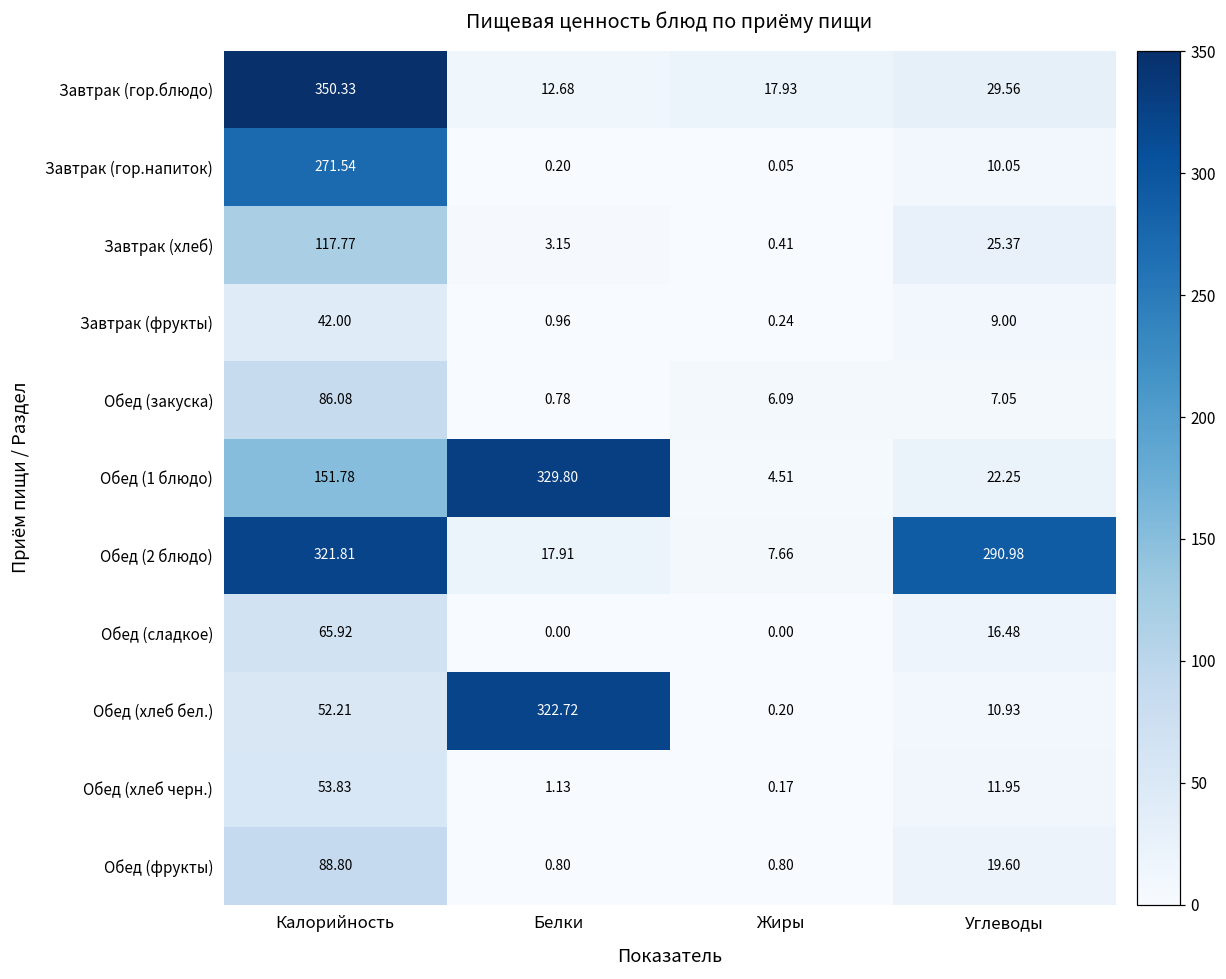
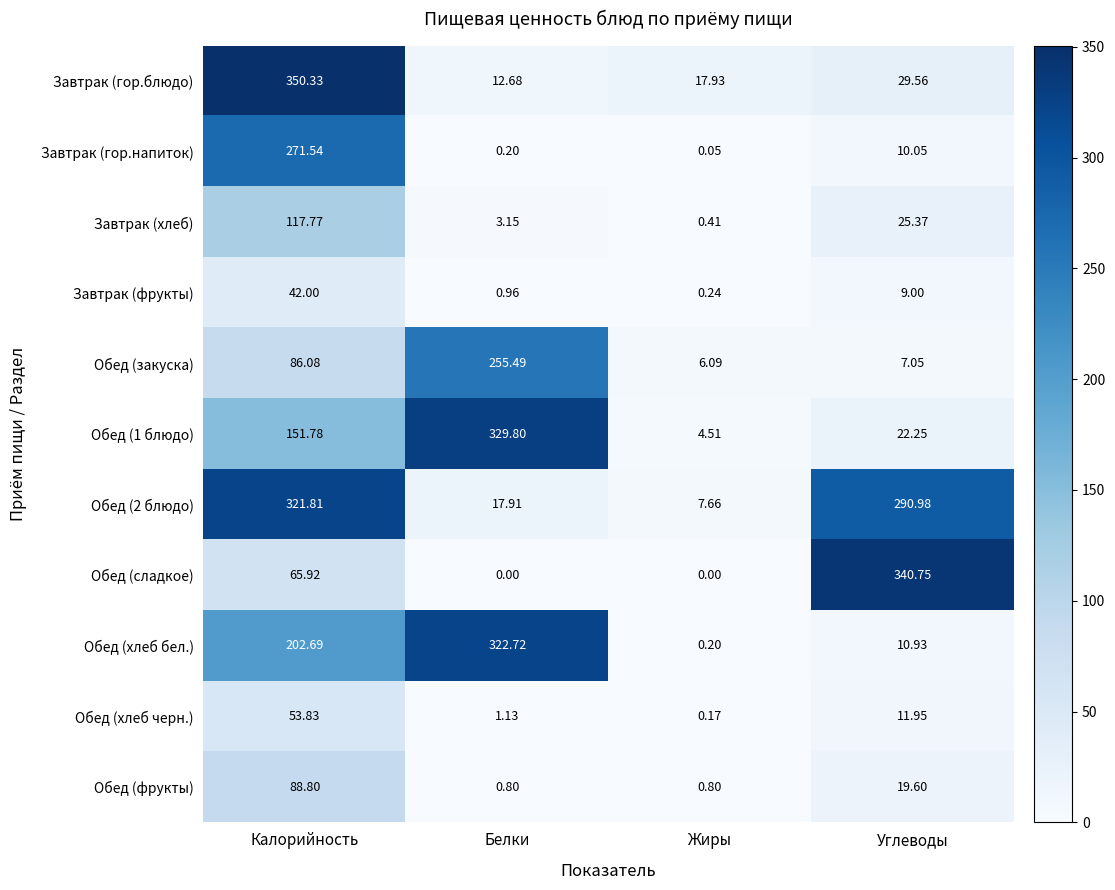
  {
    "Завтрак (гор.блюдо)": {
      "Калорийность": 350.33,
      "Белки": 12.68,
      "Жиры": 17.93,
      "Углеводы": 29.56
    },
    "Завтрак (гор.напиток)": {
      "Калорийность": 271.54,
      "Белки": 0.20,
      "Жиры": 0.05,
      "Углеводы": 10.05
    },
    "Завтрак (хлеб)": {
      "Калорийность": 117.77,
      "Белки": 3.15,
      "Жиры": 0.41,
      "Углеводы": 25.37
    },
    "Завтрак (фрукты)": {
      "Калорийность": 42.00,
      "Белки": 0.96,
      "Жиры": 0.24,
      "Углеводы": 9.00
    },
    "Обед (закуска)": {
      "Калорийность": 86.08,
-     "Белки": 0.78,
+     "Белки": 255.49,
      "Жиры": 6.09,
      "Углеводы": 7.05
    },
    "Обед (1 блюдо)": {
      "Калорийность": 151.78,
      "Белки": 329.80,
      "Жиры": 4.51,
      "Углеводы": 22.25
    },
    "Обед (2 блюдо)": {
      "Калорийность": 321.81,
      "Белки": 17.91,
      "Жиры": 7.66,
      "Углеводы": 290.98
    },
    "Обед (сладкое)": {
      "Калорийность": 65.92,
      "Белки": 0.00,
      "Жиры": 0.00,
-     "Углеводы": 16.48
+     "Углеводы": 340.75
    },
    "Обед (хлеб бел.)": {
-     "Калорийность": 52.21,
+     "Калорийность": 202.69,
      "Белки": 322.72,
      "Жиры": 0.20,
      "Углеводы": 10.93
    },
    "Обед (хлеб черн.)": {
      "Калорийность": 53.83,
      "Белки": 1.13,
      "Жиры": 0.17,
      "Углеводы": 11.95
    },
    "Обед (фрукты)": {
      "Калорийность": 88.80,
      "Белки": 0.80,
      "Жиры": 0.80,
      "Углеводы": 19.60
    }
  }
